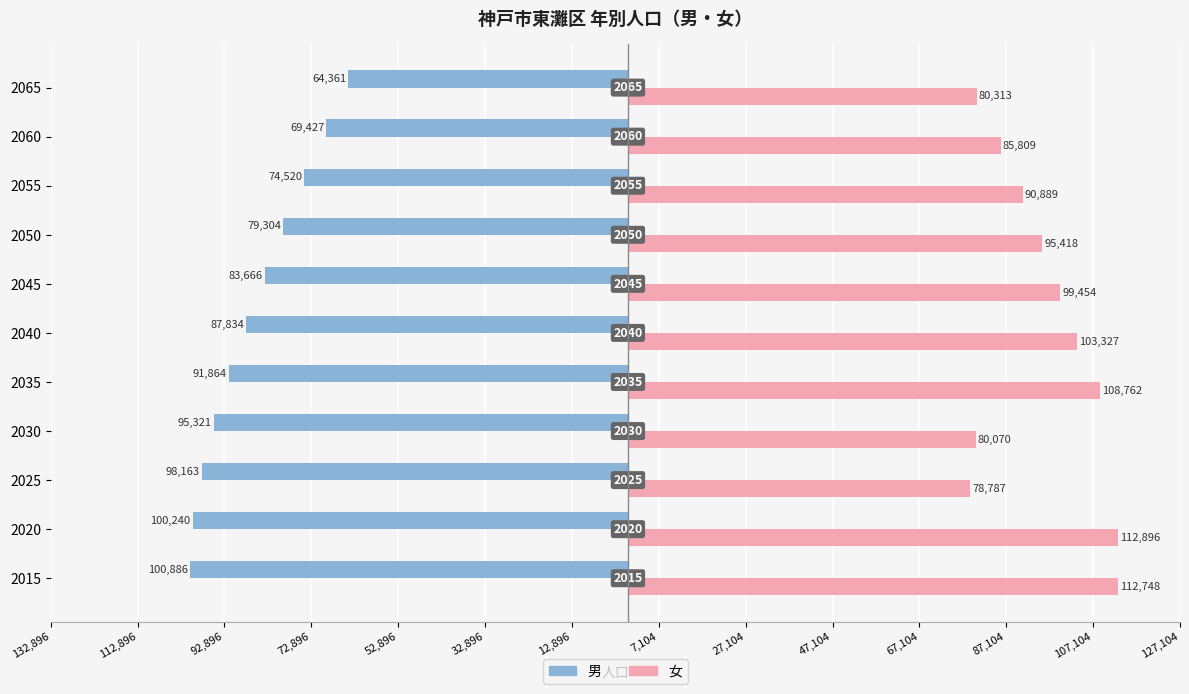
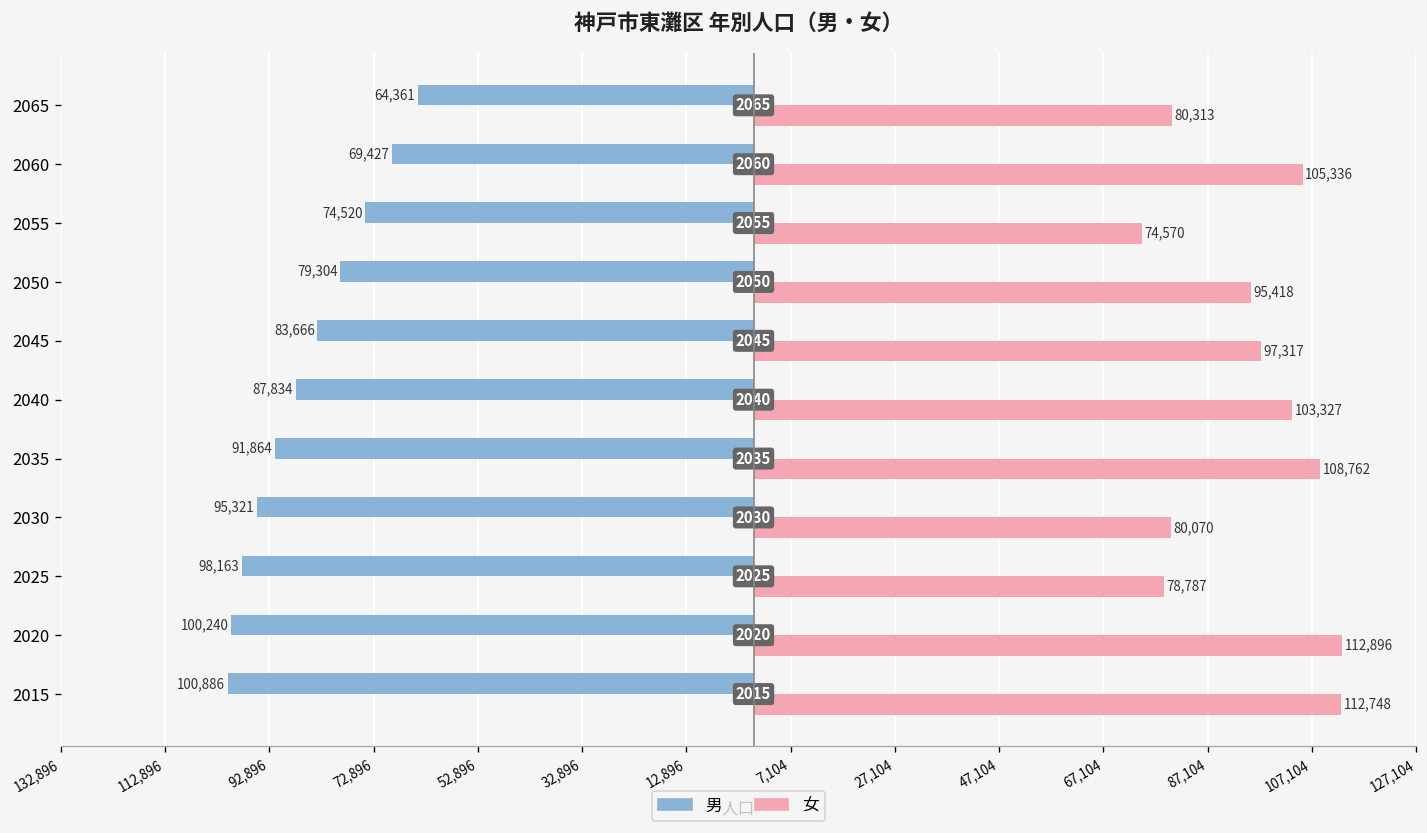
  {
    "女": {
      "2065": "80,313",
-     "2060": "85,809",
-     "2055": "90,889",
+     "2060": "105,336",
+     "2055": "74,570",
      "2050": "95,418",
-     "2045": "99,454",
+     "2045": "97,317",
      "2040": "103,327",
      "2035": "108,762",
      "2030": "80,070",
      "2025": "78,787",
      "2020": "112,896",
      "2015": "112,748"
    }
  }
